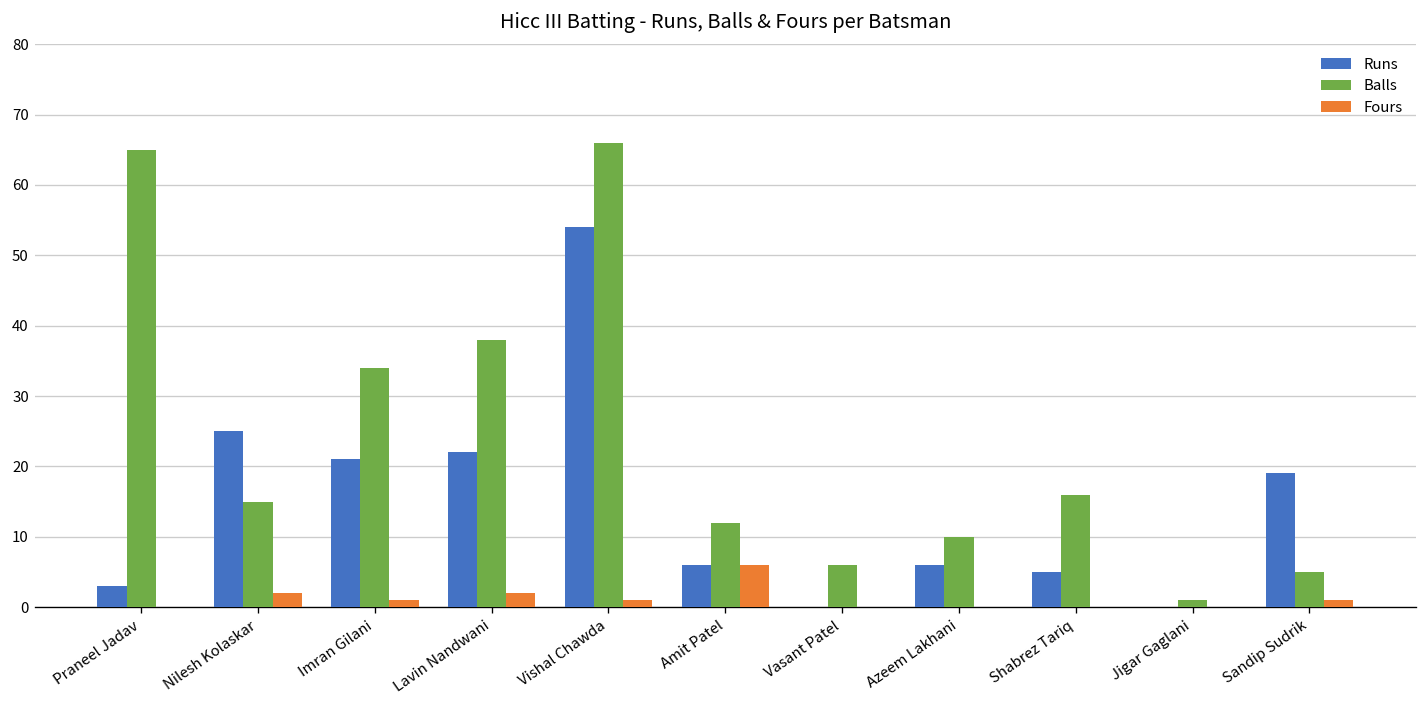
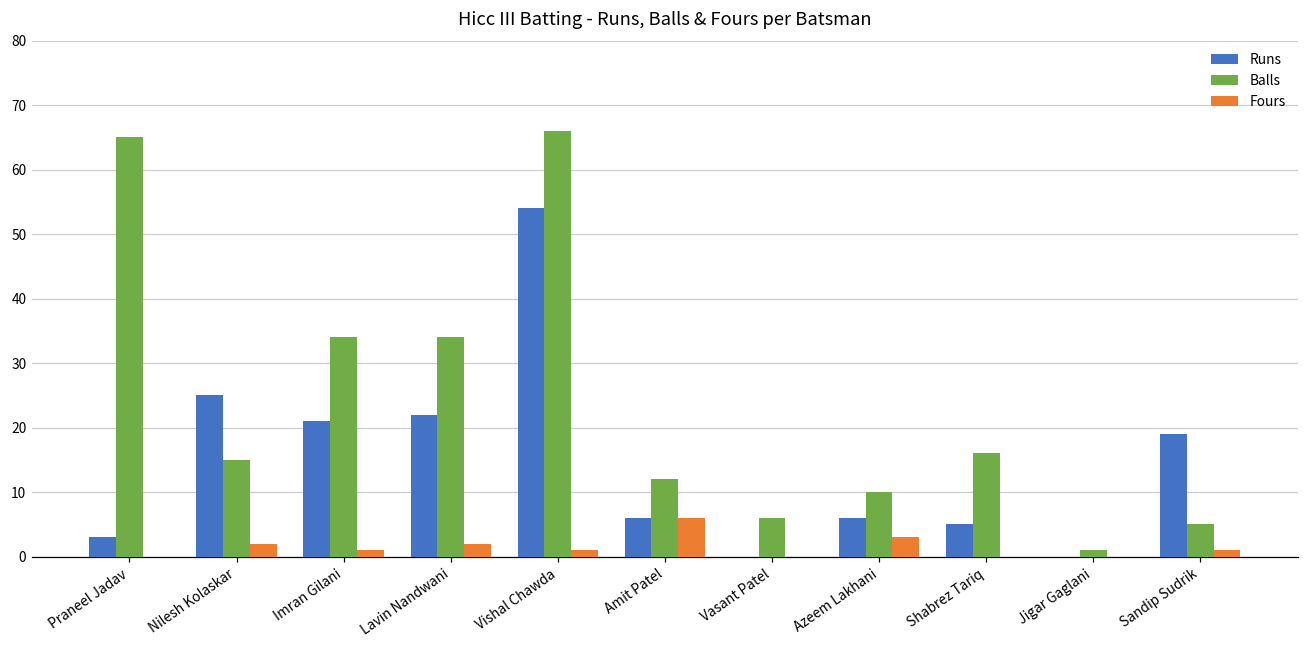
  {
    "Runs": {
      "Praneel Jadav": 3,
      "Nilesh Kolaskar": 25,
      "Imran Gilani": 21,
      "Lavin Nandwani": 22,
      "Vishal Chawda": 54,
      "Amit Patel": 6,
      "Vasant Patel": 0,
      "Azeem Lakhani": 6,
      "Shabrez Tariq": 5,
      "Jigar Gaglani": 0,
      "Sandip Sudrik": 19
    },
    "Balls": {
      "Praneel Jadav": 65,
      "Nilesh Kolaskar": 15,
      "Imran Gilani": 34,
-     "Lavin Nandwani": 38,
+     "Lavin Nandwani": 34,
      "Vishal Chawda": 66,
      "Amit Patel": 12,
      "Vasant Patel": 6,
      "Azeem Lakhani": 10,
      "Shabrez Tariq": 16,
      "Jigar Gaglani": 1,
      "Sandip Sudrik": 5
    },
    "Fours": {
      "Praneel Jadav": 0,
      "Nilesh Kolaskar": 2,
      "Imran Gilani": 1,
      "Lavin Nandwani": 2,
      "Vishal Chawda": 1,
      "Amit Patel": 6,
      "Vasant Patel": 0,
-     "Azeem Lakhani": 0,
+     "Azeem Lakhani": 3,
      "Shabrez Tariq": 0,
      "Jigar Gaglani": 0,
      "Sandip Sudrik": 1
    }
  }
